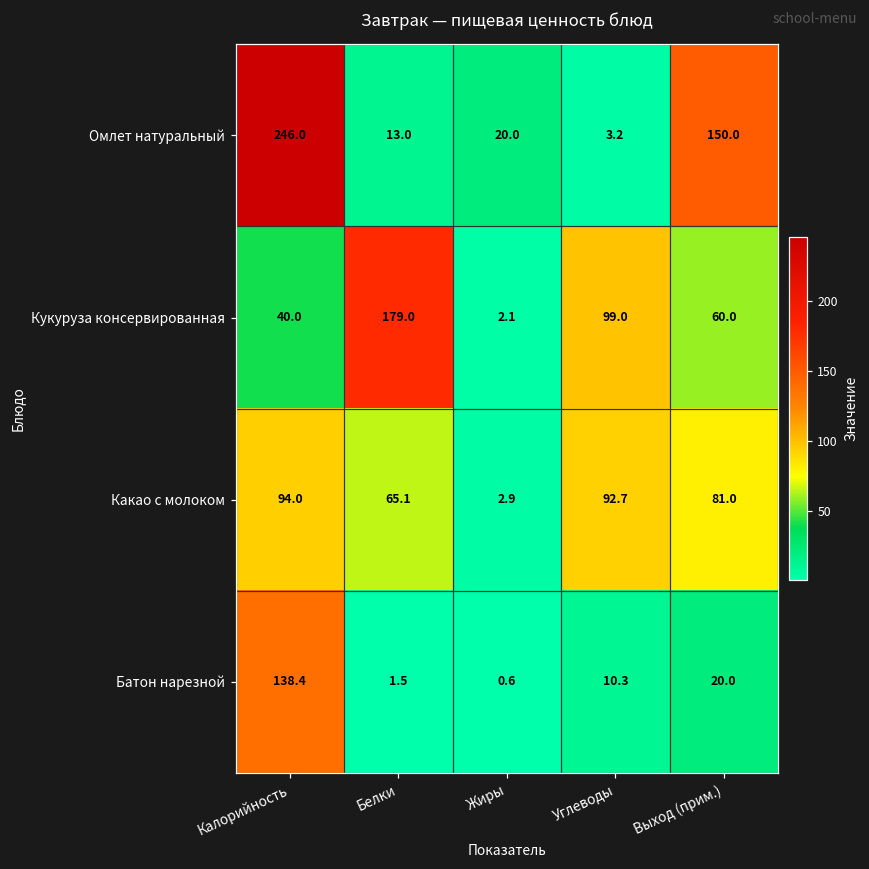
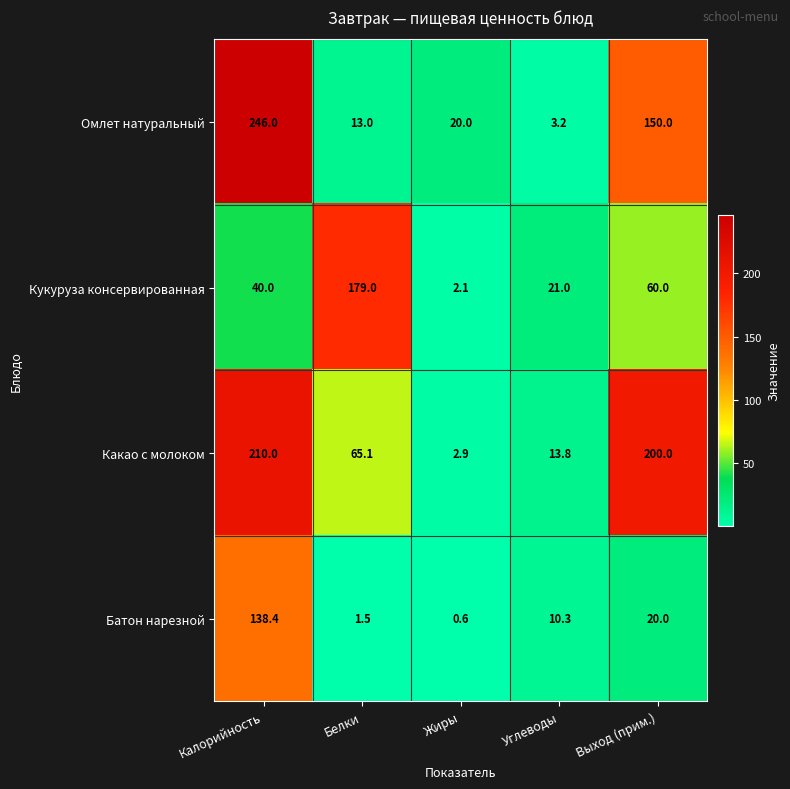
  {
    "Омлет натуральный": {
      "Калорийность": 246.0,
      "Белки": 13.0,
      "Жиры": 20.0,
      "Углеводы": 3.2,
      "Выход (прим.)": 150.0
    },
    "Кукуруза консервированная": {
      "Калорийность": 40.0,
      "Белки": 179.0,
      "Жиры": 2.1,
-     "Углеводы": 99.0,
+     "Углеводы": 21.0,
      "Выход (прим.)": 60.0
    },
    "Какао с молоком": {
-     "Калорийность": 94.0,
+     "Калорийность": 210.0,
      "Белки": 65.1,
      "Жиры": 2.9,
-     "Углеводы": 92.7,
-     "Выход (прим.)": 81.0
+     "Углеводы": 13.8,
+     "Выход (прим.)": 200.0
    },
    "Батон нарезной": {
      "Калорийность": 138.4,
      "Белки": 1.5,
      "Жиры": 0.6,
      "Углеводы": 10.3,
      "Выход (прим.)": 20.0
    }
  }
